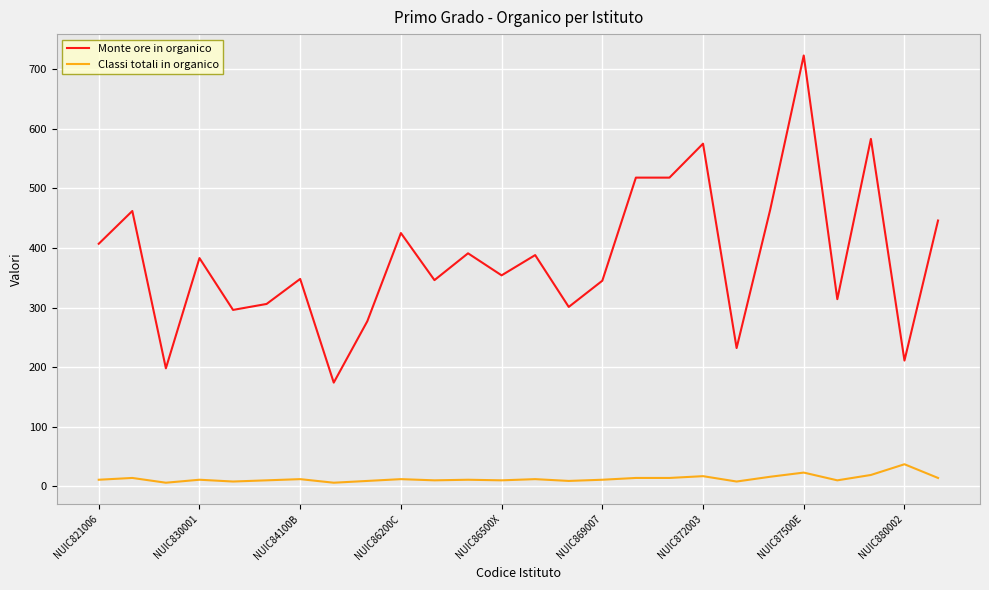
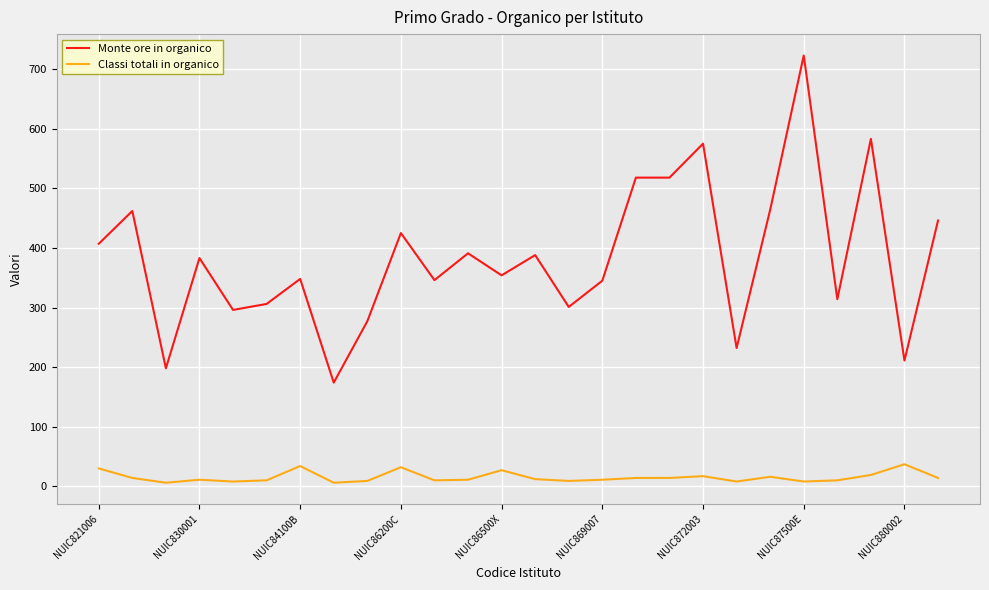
  {
    "Monte ore in organico": {
      "NUIC821006": 410,
      "NUIC830001": 380,
      "NUIC84100B": 350,
      "NUIC86200C": 430,
      "NUIC86500X": 350,
      "NUIC869007": 350,
      "NUIC872003": 580,
      "NUIC87500E": 720,
      "NUIC880002": 210
    },
    "Classi totali in organico": {
-     "NUIC821006": 10,
+     "NUIC821006": 30,
      "NUIC830001": 10,
-     "NUIC84100B": 10,
-     "NUIC86200C": 10,
-     "NUIC86500X": 10,
+     "NUIC84100B": 30,
+     "NUIC86200C": 30,
+     "NUIC86500X": 30,
      "NUIC869007": 10,
      "NUIC872003": 20,
-     "NUIC87500E": 20,
+     "NUIC87500E": 10,
      "NUIC880002": 40
    }
  }
